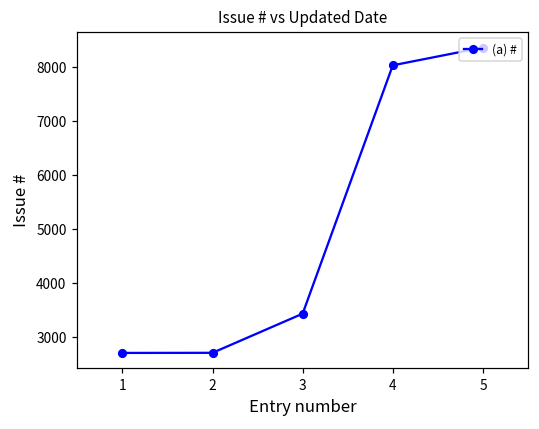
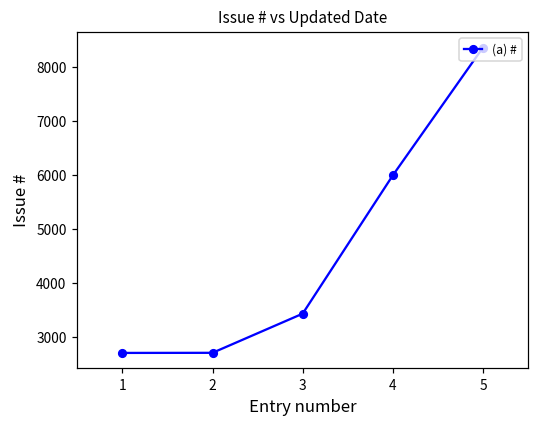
  {
    "1": 2700,
    "2": 2700,
    "3": 3400,
-   "4": 8000
+   "4": 6000
  }
